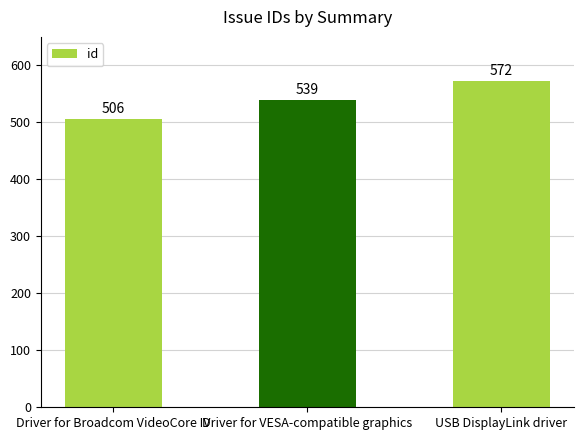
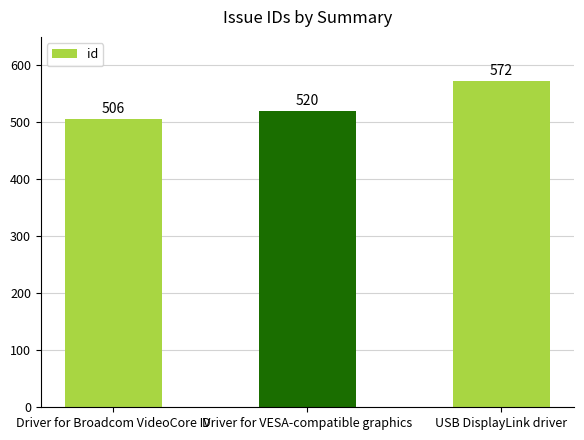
  {
    "Driver for Broadcom VideoCore IV": 506,
-   "Driver for VESA-compatible graphics": 539,
+   "Driver for VESA-compatible graphics": 520,
    "USB DisplayLink driver": 572
  }
